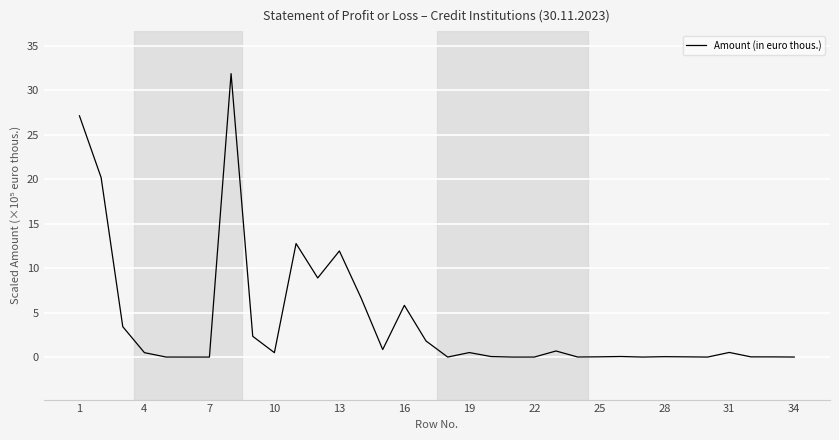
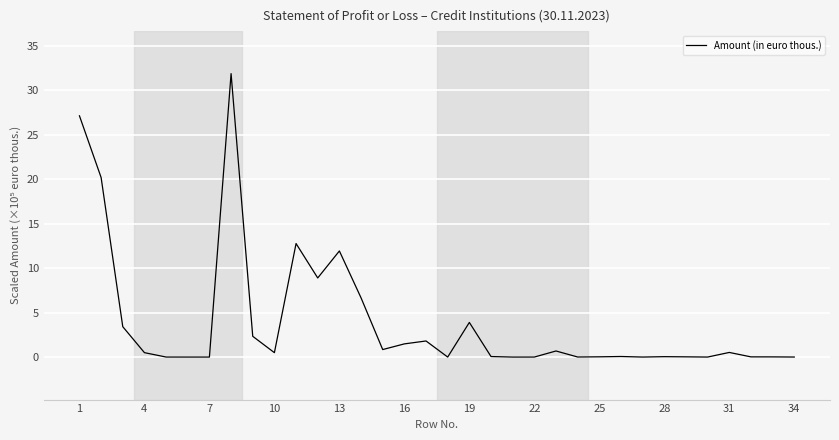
  {
    "1": 27,
    "4": 0,
    "7": 0,
    "10": 0,
    "13": 12,
-   "16": 6,
-   "19": 1,
+   "16": 1,
+   "19": 4,
    "22": 0,
    "25": 0,
    "28": 0,
    "31": 1,
    "34": 0
  }
